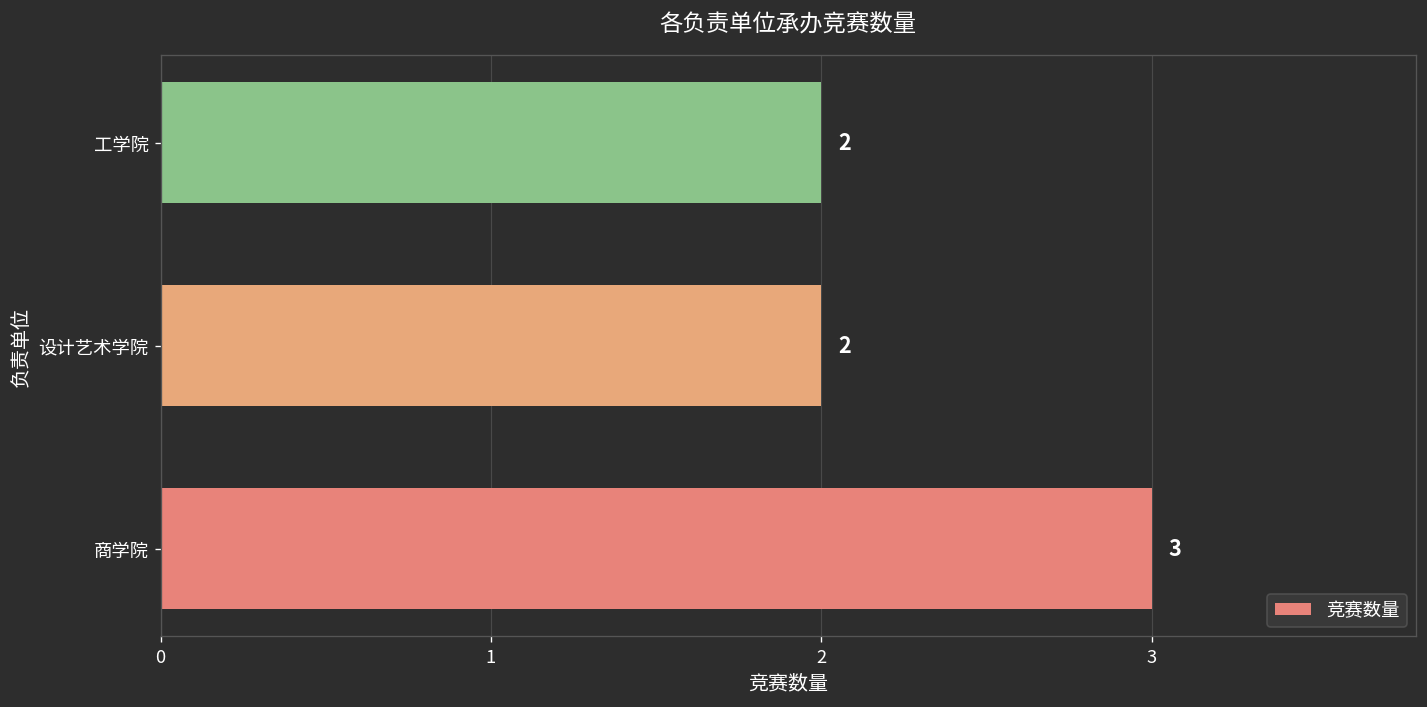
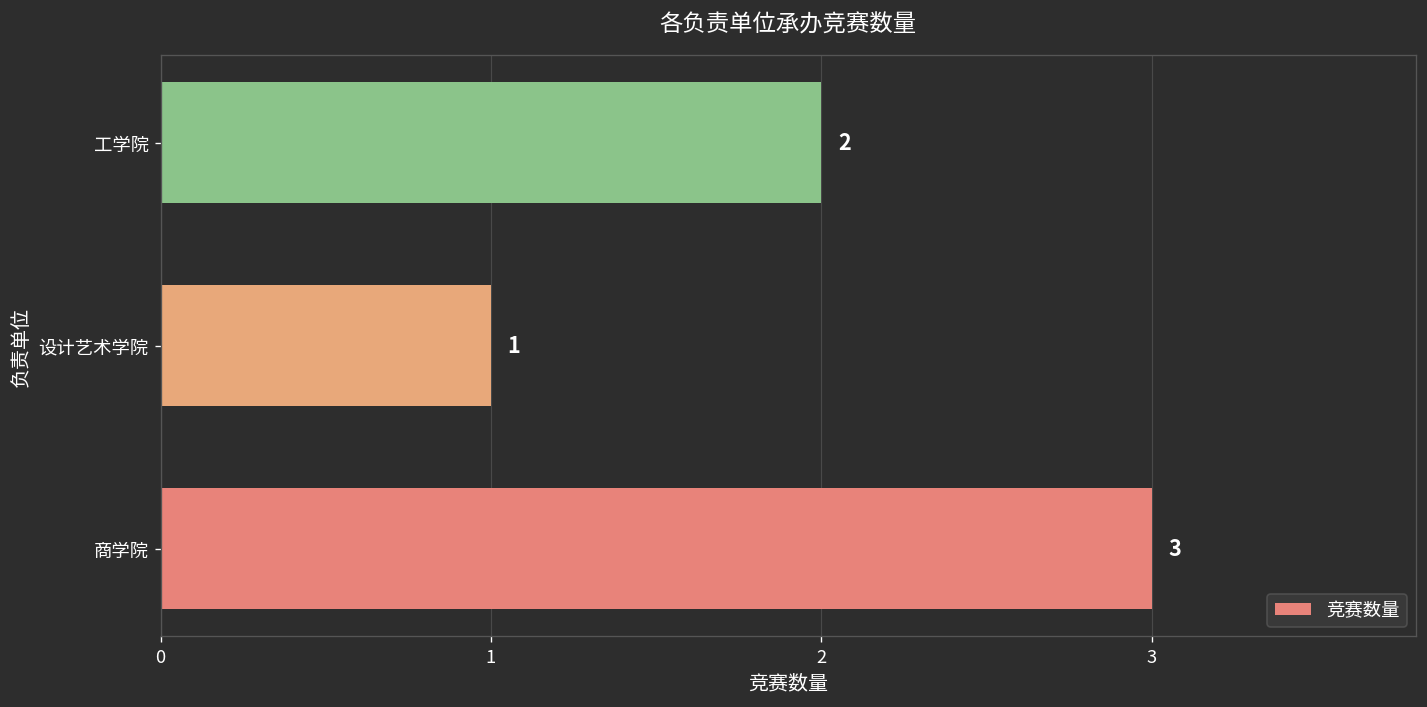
  {
    "工学院": 2,
-   "设计艺术学院": 2,
+   "设计艺术学院": 1,
    "商学院": 3
  }
